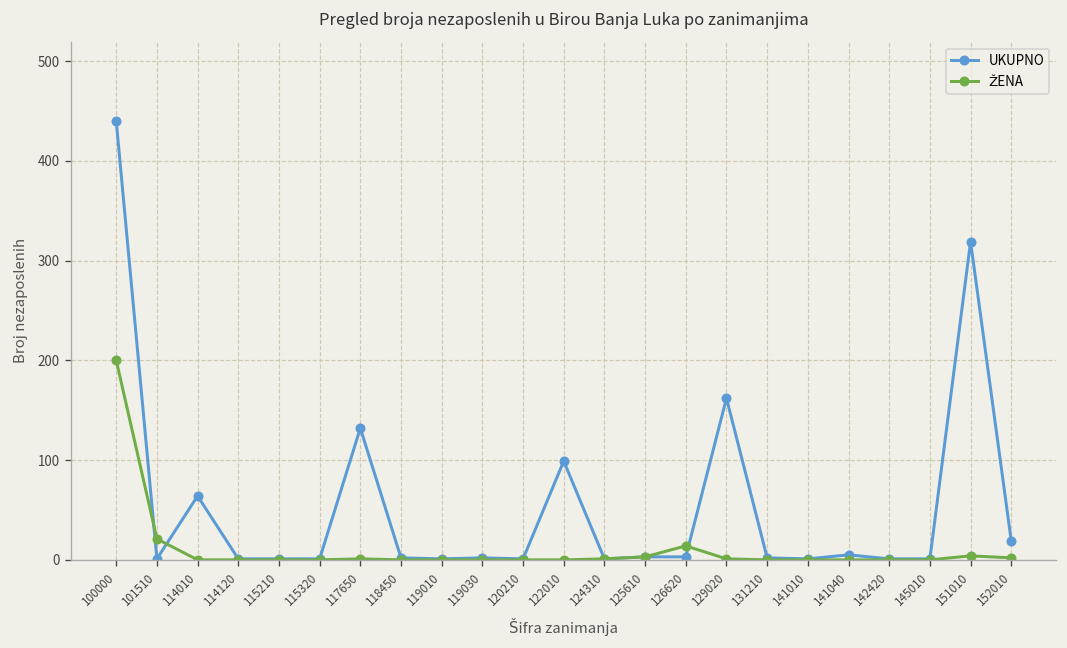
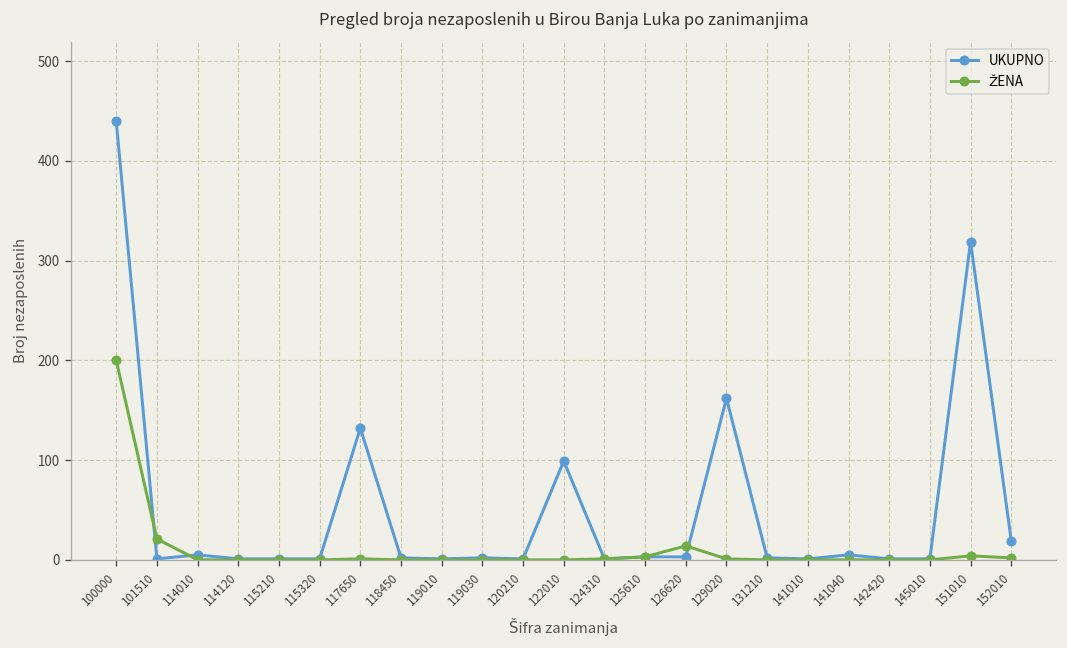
  {
    "UKUPNO": {
      "100000": 440,
      "101510": 0,
-     "114010": 60,
+     "114010": 10,
      "117650": 130,
      "122010": 100,
      "126620": 0,
      "129020": 160,
      "141040": 10,
      "151010": 320,
      "152010": 20
    },
    "ŽENA": {
      "100000": 200,
      "101510": 20,
      "114010": 0,
      "117650": 0,
      "122010": 0,
      "126620": 10,
      "129020": 0,
      "141040": 0,
      "151010": 0,
      "152010": 0
    }
  }
